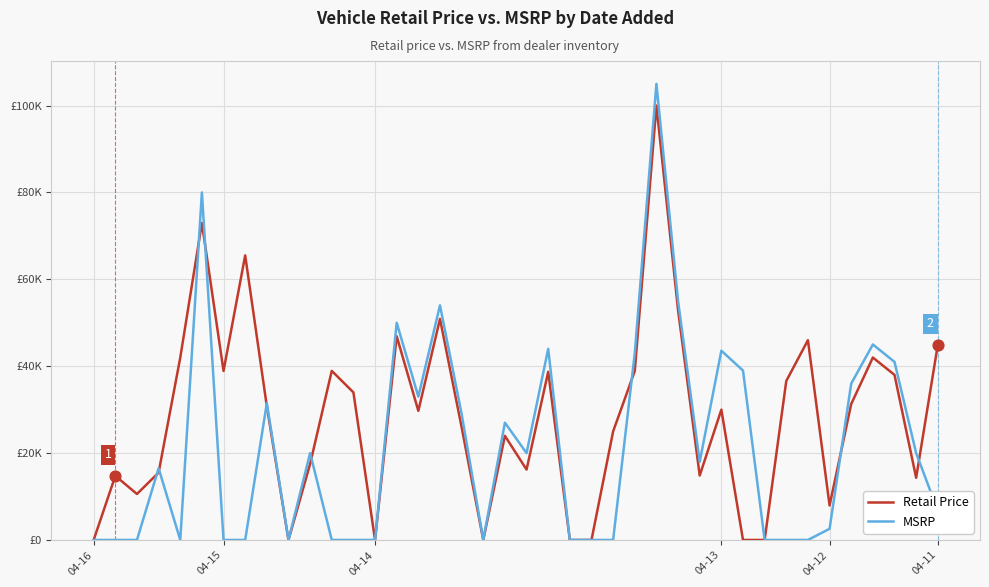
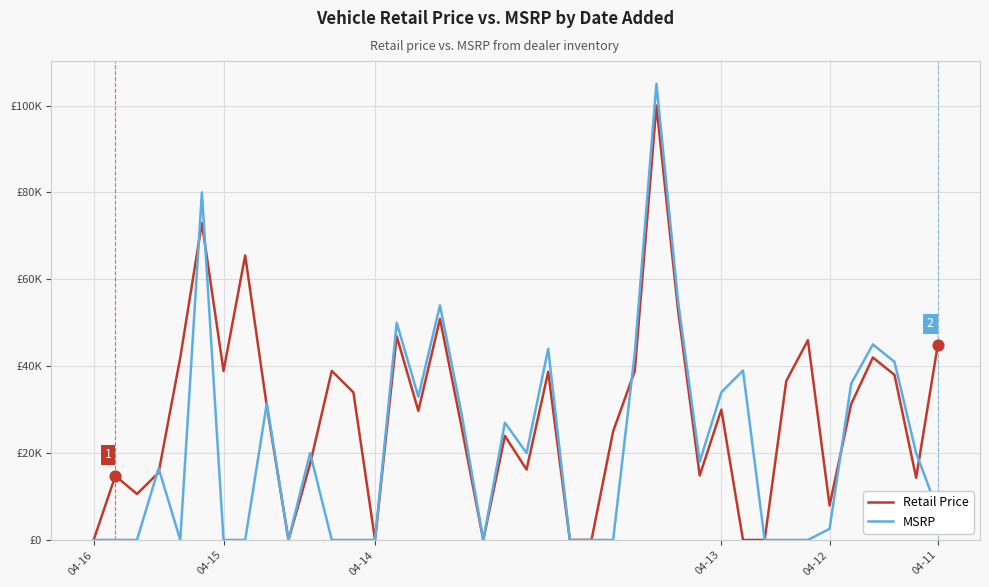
  {
    "MSRP": {
      "04-15": "£0",
-     "04-13": "£44000",
+     "04-13": "£34000",
      "04-12": "£3000"
    }
  }
